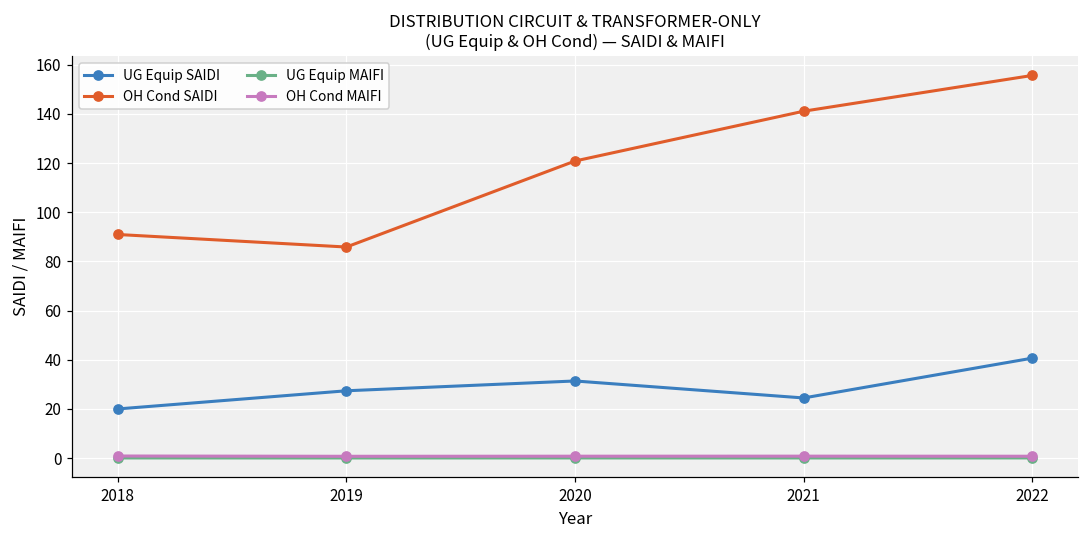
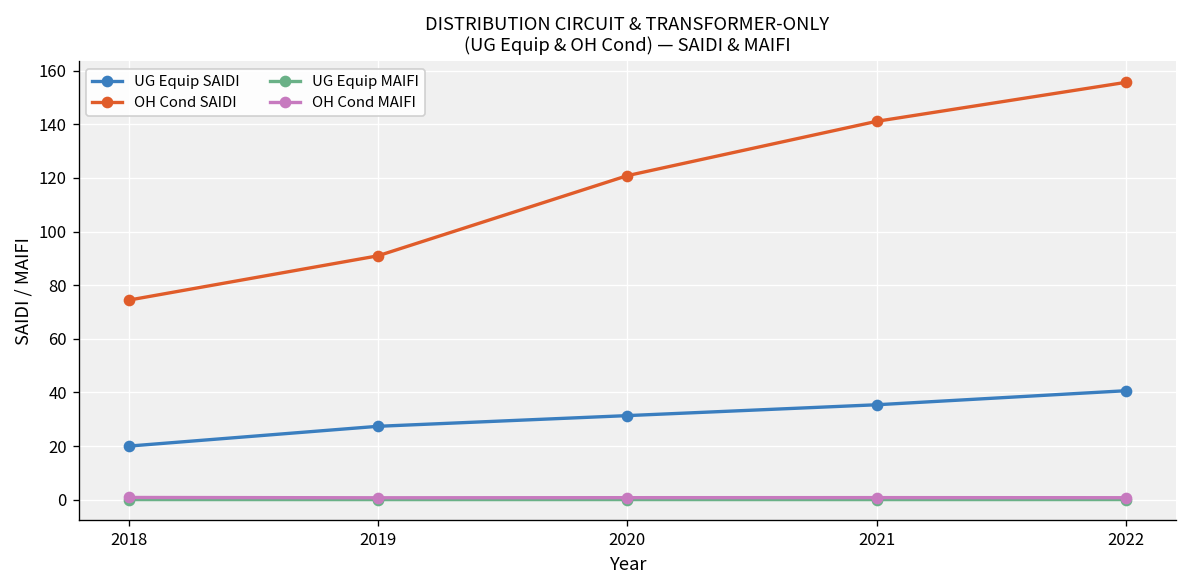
  {
    "UG Equip SAIDI": {
      "2018": 20,
      "2019": 27,
      "2020": 31,
-     "2021": 24,
+     "2021": 35,
      "2022": 41
    },
    "OH Cond SAIDI": {
-     "2018": 91,
-     "2019": 86,
+     "2018": 74,
+     "2019": 91,
      "2020": 121,
      "2021": 141,
      "2022": 156
    }
  }
